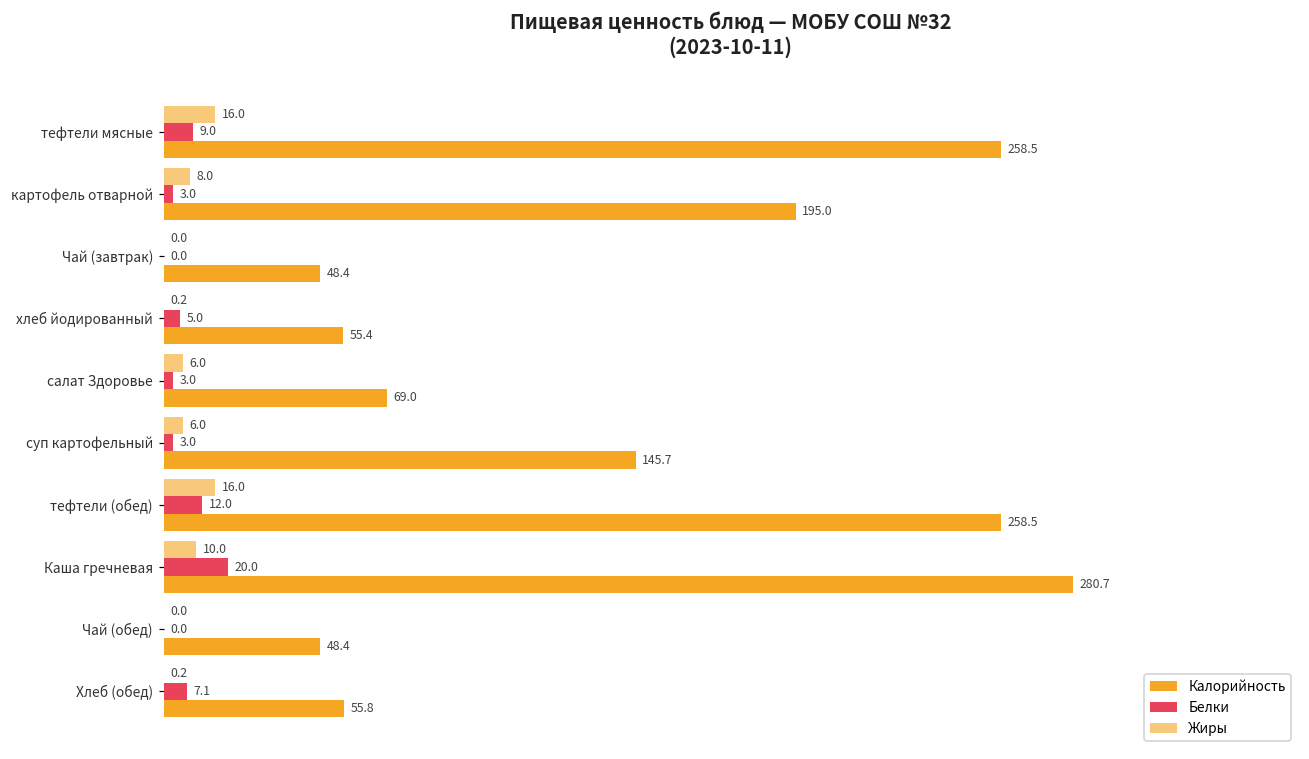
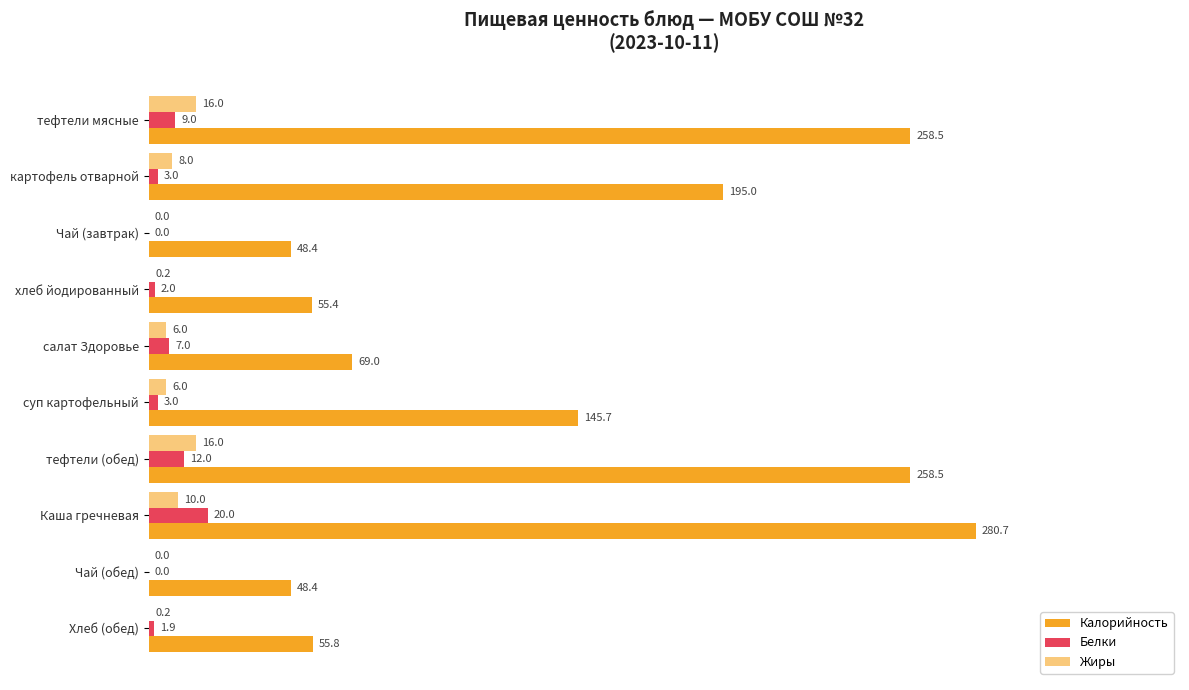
  {
    "Белки": {
      "тефтели мясные": 9.0,
      "картофель отварной": 3.0,
      "Чай (завтрак)": 0.0,
-     "хлеб йодированный": 5.0,
-     "салат Здоровье": 3.0,
+     "хлеб йодированный": 2.0,
+     "салат Здоровье": 7.0,
      "суп картофельный": 3.0,
      "тефтели (обед)": 12.0,
      "Каша гречневая": 20.0,
      "Чай (обед)": 0.0,
-     "Хлеб (обед)": 7.1
+     "Хлеб (обед)": 1.9
    }
  }
